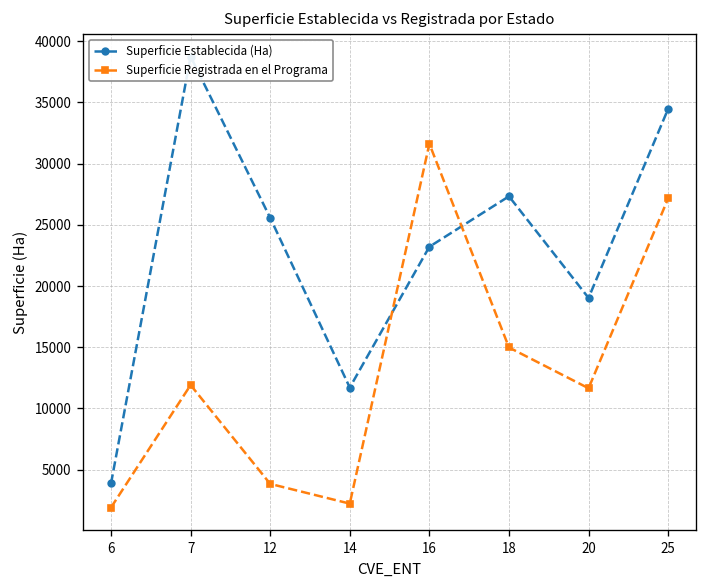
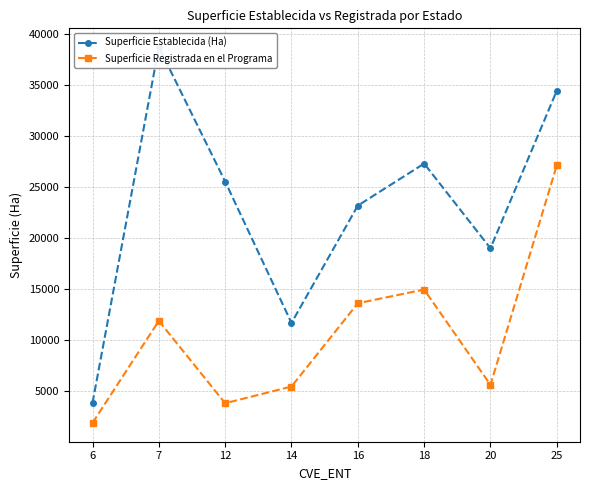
  {
    "Superficie Establecida (Ha)": {
      "6": 3900,
      "12": 25600,
      "14": 11700,
      "16": 23200,
      "18": 27300,
      "20": 19000,
      "25": 34500
    },
    "Superficie Registrada en el Programa": {
      "6": 1900,
      "7": 11900,
      "12": 3800,
-     "14": 2200,
-     "16": 31600,
+     "14": 5500,
+     "16": 13600,
      "18": 15000,
-     "20": 11600,
+     "20": 5600,
      "25": 27200
    }
  }
